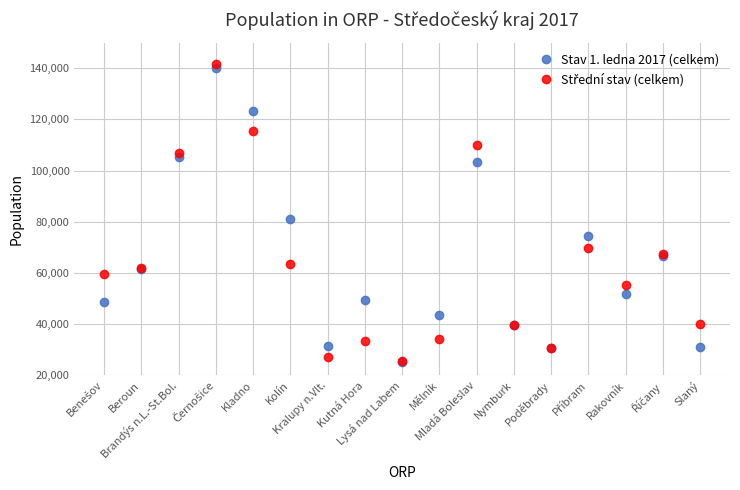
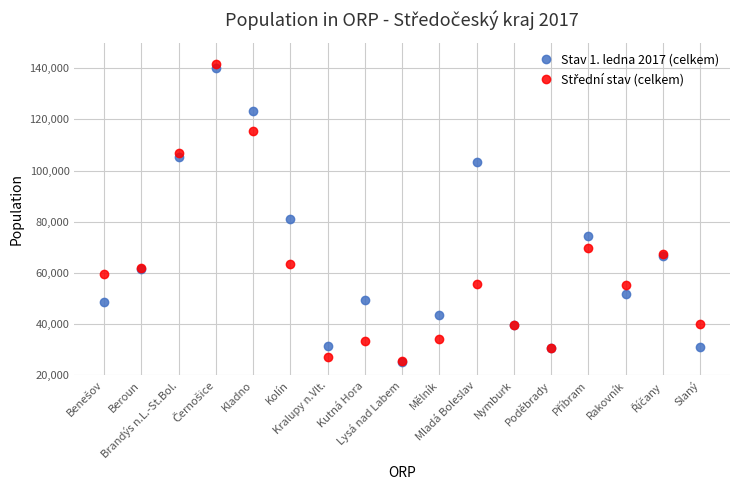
  {
    "Stav 1. ledna 2017 (celkem)": {
      "Benešov": "49,000",
      "Brandýs n.L.-St.Bol.": "105,000",
      "Černošice": "140,000",
      "Kladno": "123,000",
      "Kolín": "81,000",
      "Kralupy n.Vlt.": "31,000",
      "Kutná Hora": "49,000",
      "Mělník": "44,000",
      "Mladá Boleslav": "103,000",
      "Příbram": "74,000",
      "Rakovník": "52,000",
      "Slaný": "31,000"
    },
    "Střední stav (celkem)": {
      "Benešov": "60,000",
      "Brandýs n.L.-St.Bol.": "107,000",
      "Černošice": "142,000",
      "Kladno": "116,000",
      "Kolín": "64,000",
      "Kralupy n.Vlt.": "27,000",
      "Kutná Hora": "33,000",
      "Mělník": "34,000",
-     "Mladá Boleslav": "110,000",
+     "Mladá Boleslav": "56,000",
      "Příbram": "70,000",
      "Rakovník": "55,000",
      "Slaný": "40,000"
    }
  }
